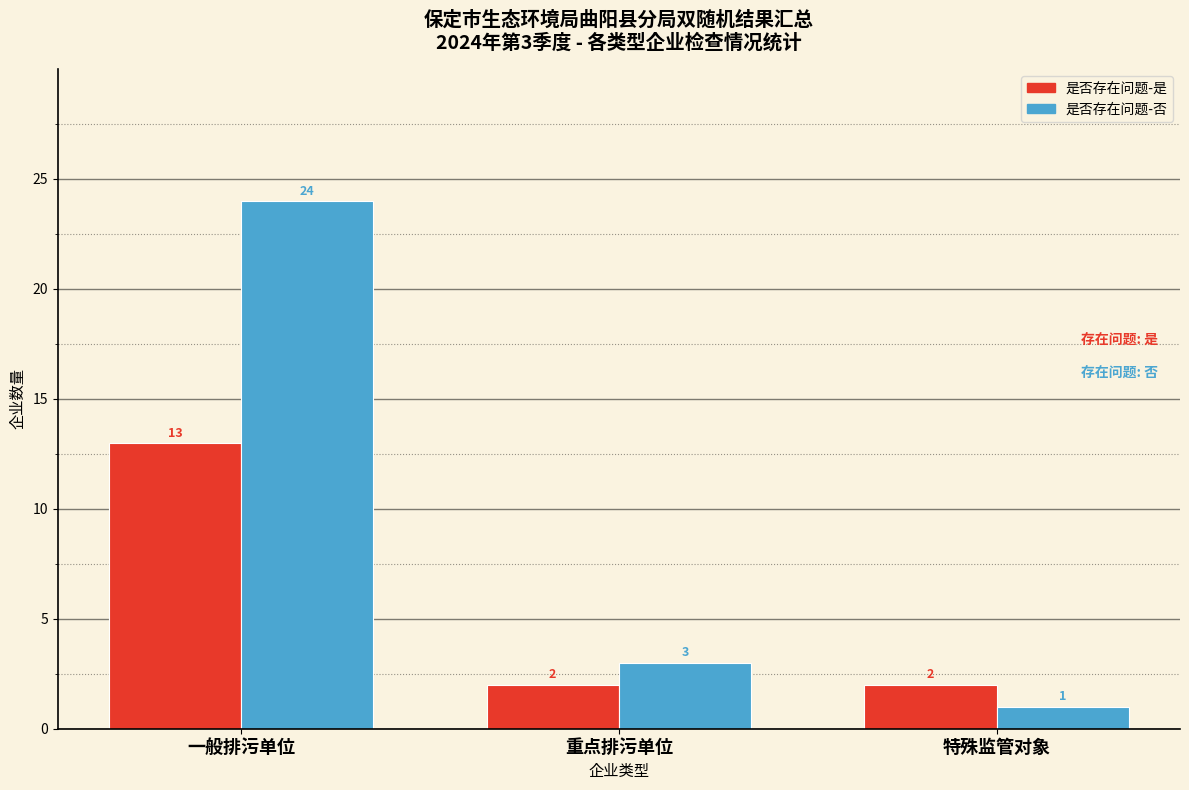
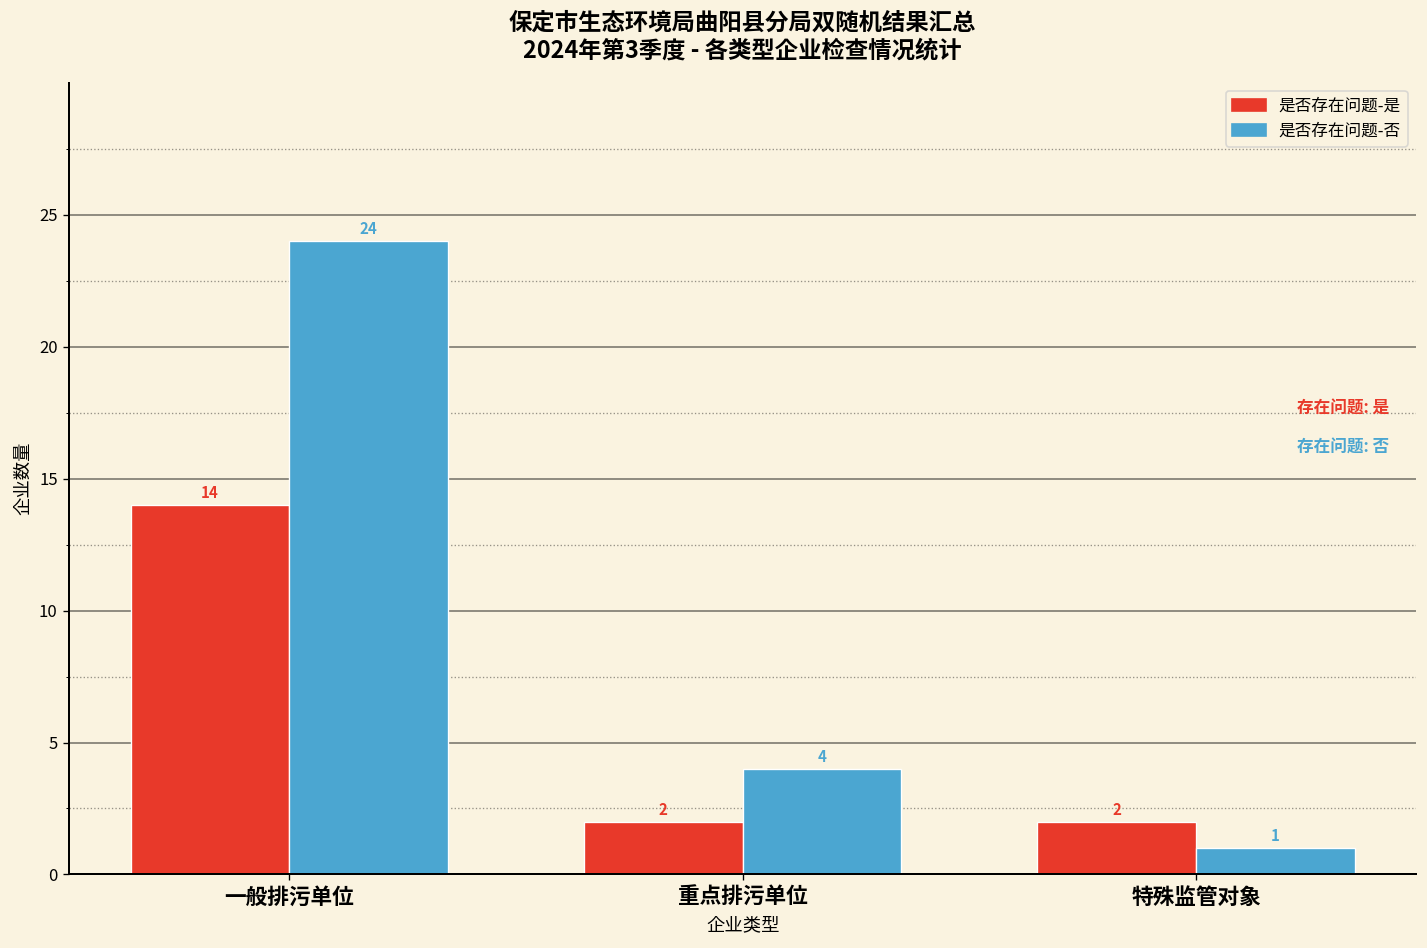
  {
    "是否存在问题-是": {
-     "一般排污单位": 13,
+     "一般排污单位": 14,
      "重点排污单位": 2,
      "特殊监管对象": 2
    },
    "是否存在问题-否": {
      "一般排污单位": 24,
-     "重点排污单位": 3,
+     "重点排污单位": 4,
      "特殊监管对象": 1
    }
  }
